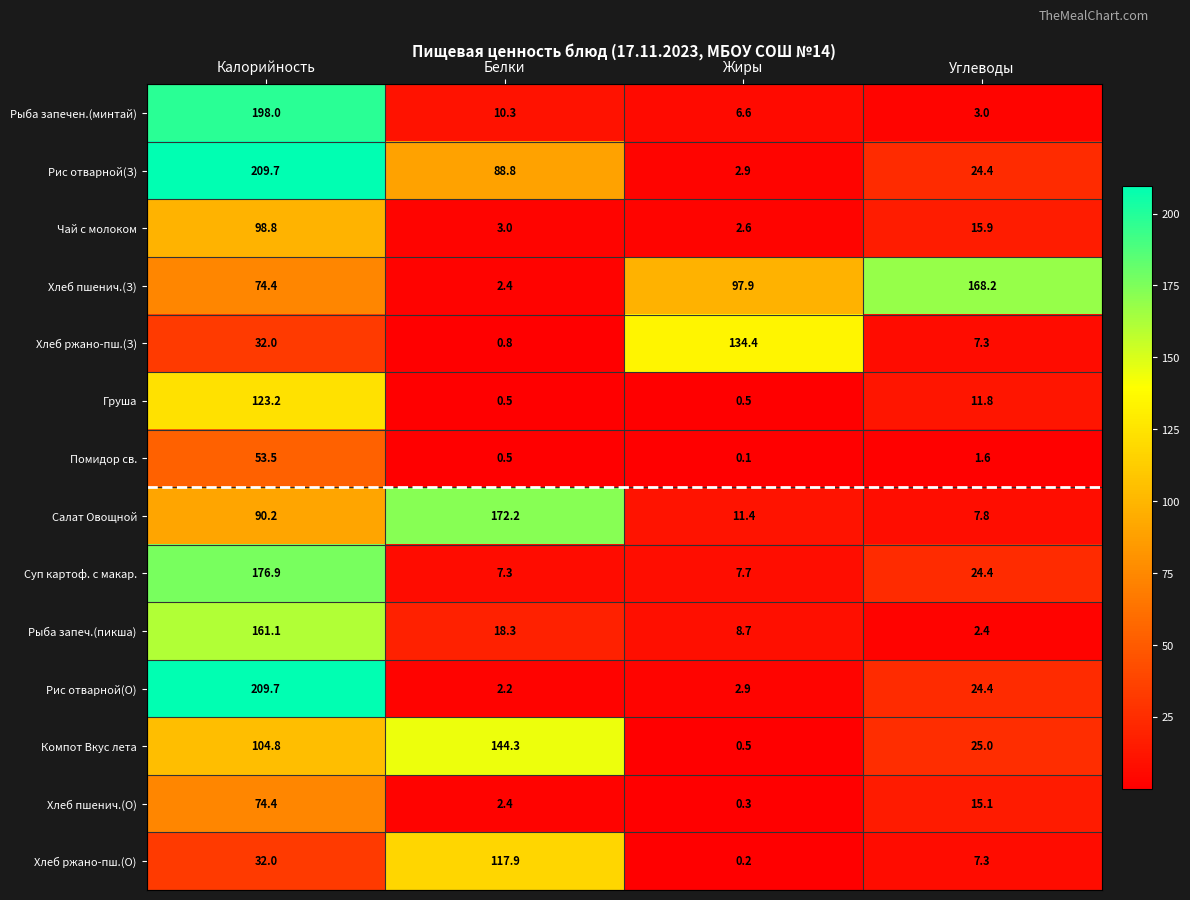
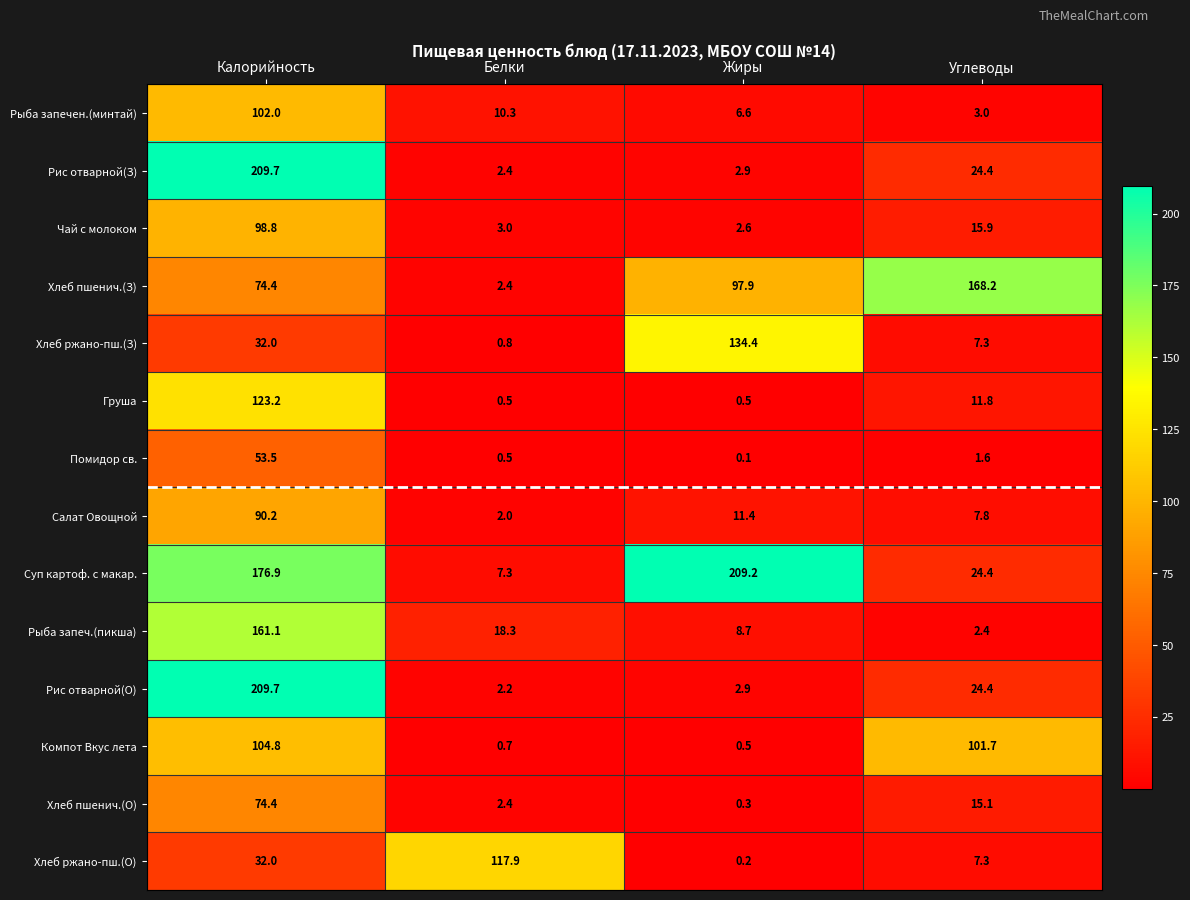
  {
    "Рыба запечен.(минтай)": {
-     "Калорийность": 198.0,
+     "Калорийность": 102.0,
      "Белки": 10.3,
      "Жиры": 6.6,
      "Углеводы": 3.0
    },
    "Рис отварной(З)": {
      "Калорийность": 209.7,
-     "Белки": 88.8,
+     "Белки": 2.4,
      "Жиры": 2.9,
      "Углеводы": 24.4
    },
    "Чай с молоком": {
      "Калорийность": 98.8,
      "Белки": 3.0,
      "Жиры": 2.6,
      "Углеводы": 15.9
    },
    "Хлеб пшенич.(З)": {
      "Калорийность": 74.4,
      "Белки": 2.4,
      "Жиры": 97.9,
      "Углеводы": 168.2
    },
    "Хлеб ржано-пш.(З)": {
      "Калорийность": 32.0,
      "Белки": 0.8,
      "Жиры": 134.4,
      "Углеводы": 7.3
    },
    "Груша": {
      "Калорийность": 123.2,
      "Белки": 0.5,
      "Жиры": 0.5,
      "Углеводы": 11.8
    },
    "Помидор св.": {
      "Калорийность": 53.5,
      "Белки": 0.5,
      "Жиры": 0.1,
      "Углеводы": 1.6
    },
    "Салат Овощной": {
      "Калорийность": 90.2,
-     "Белки": 172.2,
+     "Белки": 2.0,
      "Жиры": 11.4,
      "Углеводы": 7.8
    },
    "Суп картоф. с макар.": {
      "Калорийность": 176.9,
      "Белки": 7.3,
-     "Жиры": 7.7,
+     "Жиры": 209.2,
      "Углеводы": 24.4
    },
    "Рыба запеч.(пикша)": {
      "Калорийность": 161.1,
      "Белки": 18.3,
      "Жиры": 8.7,
      "Углеводы": 2.4
    },
    "Рис отварной(О)": {
      "Калорийность": 209.7,
      "Белки": 2.2,
      "Жиры": 2.9,
      "Углеводы": 24.4
    },
    "Компот Вкус лета": {
      "Калорийность": 104.8,
-     "Белки": 144.3,
+     "Белки": 0.7,
      "Жиры": 0.5,
-     "Углеводы": 25.0
+     "Углеводы": 101.7
    },
    "Хлеб пшенич.(О)": {
      "Калорийность": 74.4,
      "Белки": 2.4,
      "Жиры": 0.3,
      "Углеводы": 15.1
    },
    "Хлеб ржано-пш.(О)": {
      "Калорийность": 32.0,
      "Белки": 117.9,
      "Жиры": 0.2,
      "Углеводы": 7.3
    }
  }
